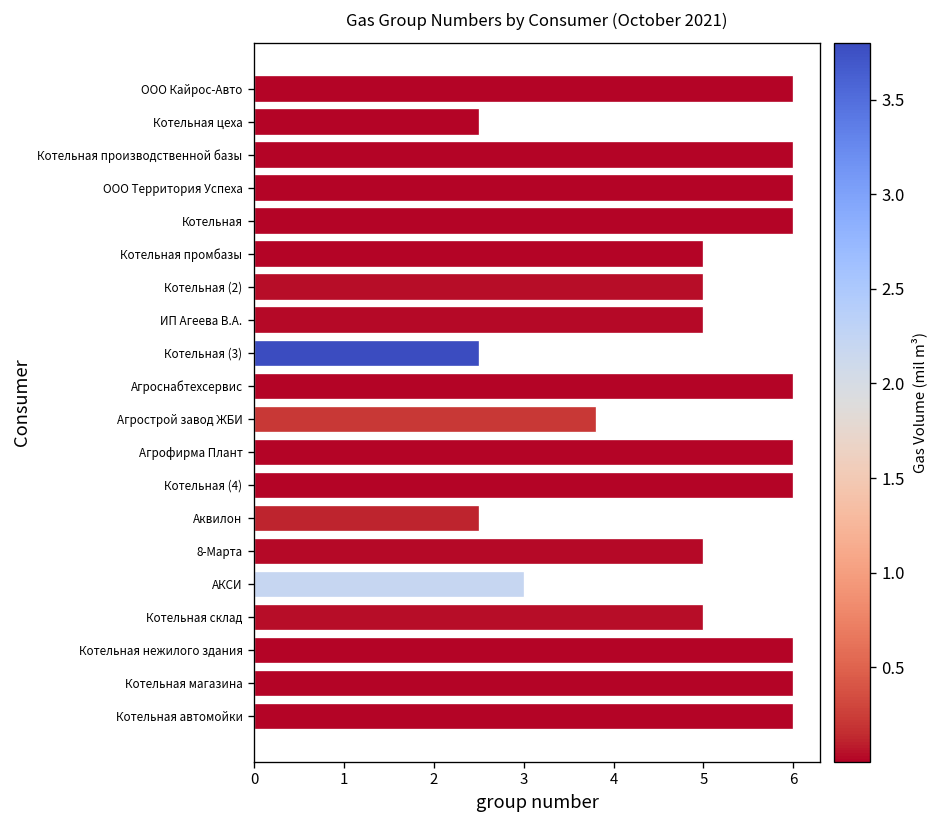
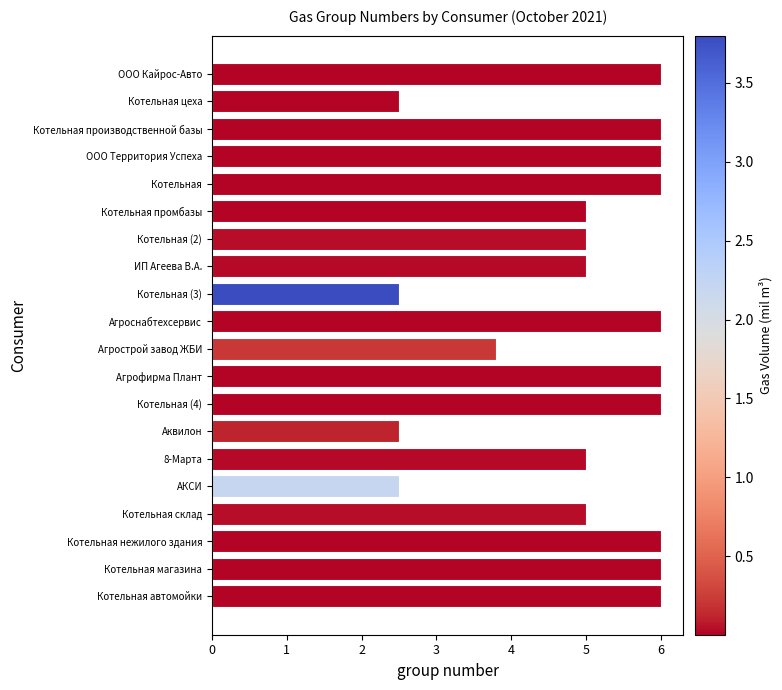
  {
    "ООО Кайрос-Авто": 6.0,
    "Котельная цеха": 2.5,
    "Котельная производственной базы": 6.0,
    "ООО Территория Успеха": 6.0,
    "Котельная": 6.0,
    "Котельная промбазы": 5.0,
    "Котельная (2)": 5.0,
    "ИП Агеева В.А.": 5.0,
    "Котельная (3)": 2.5,
    "Агроснабтехсервис": 6.0,
    "Агрострой завод ЖБИ": 3.8,
    "Агрофирма Плант": 6.0,
    "Котельная (4)": 6.0,
    "Аквилон": 2.5,
    "8-Марта": 5.0,
-   "АКСИ": 3.0,
+   "АКСИ": 2.5,
    "Котельная склад": 5.0,
    "Котельная нежилого здания": 6.0,
    "Котельная магазина": 6.0,
    "Котельная автомойки": 6.0
  }
